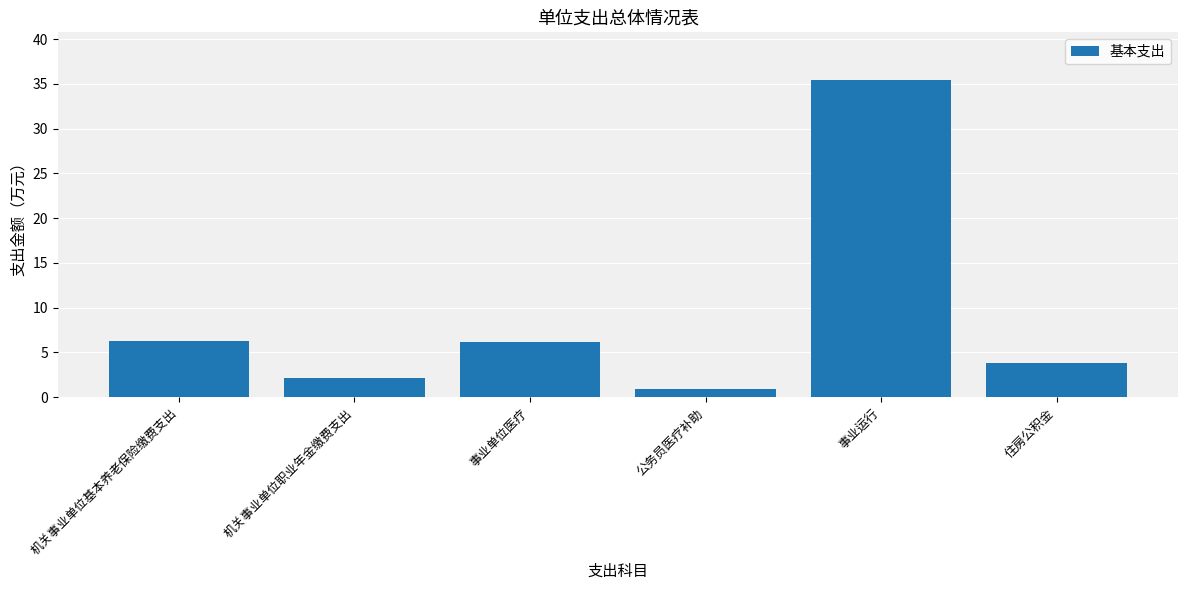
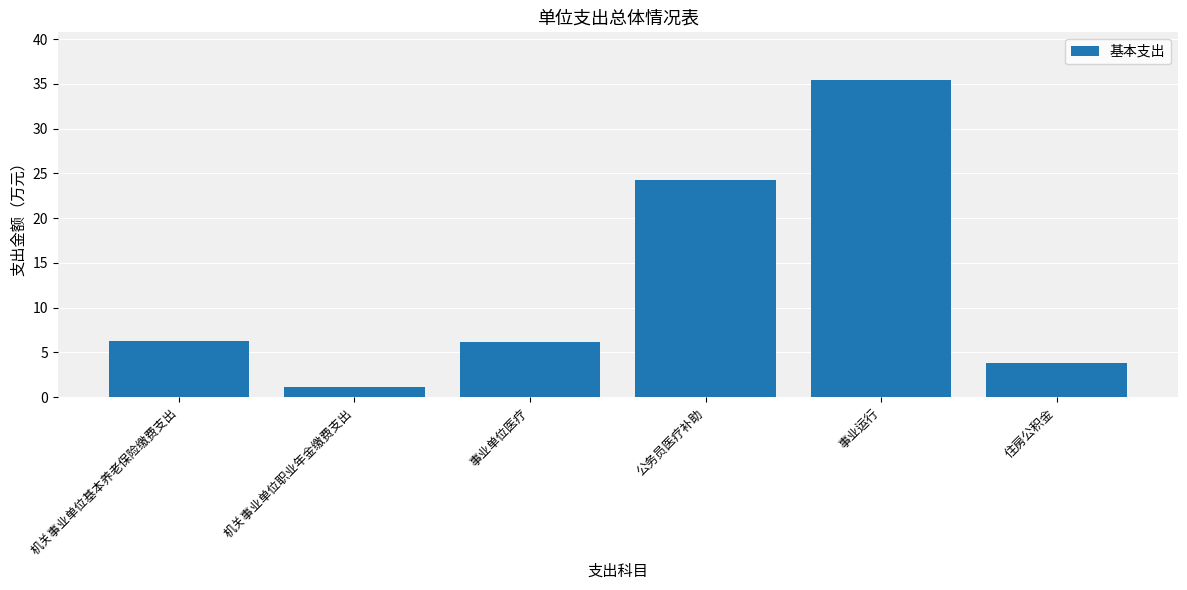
  {
    "机关事业单位基本养老保险缴费支出": 6,
-   "机关事业单位职业年金缴费支出": 2,
+   "机关事业单位职业年金缴费支出": 1,
    "事业单位医疗": 6,
-   "公务员医疗补助": 1,
+   "公务员医疗补助": 24,
    "事业运行": 35,
    "住房公积金": 4
  }
